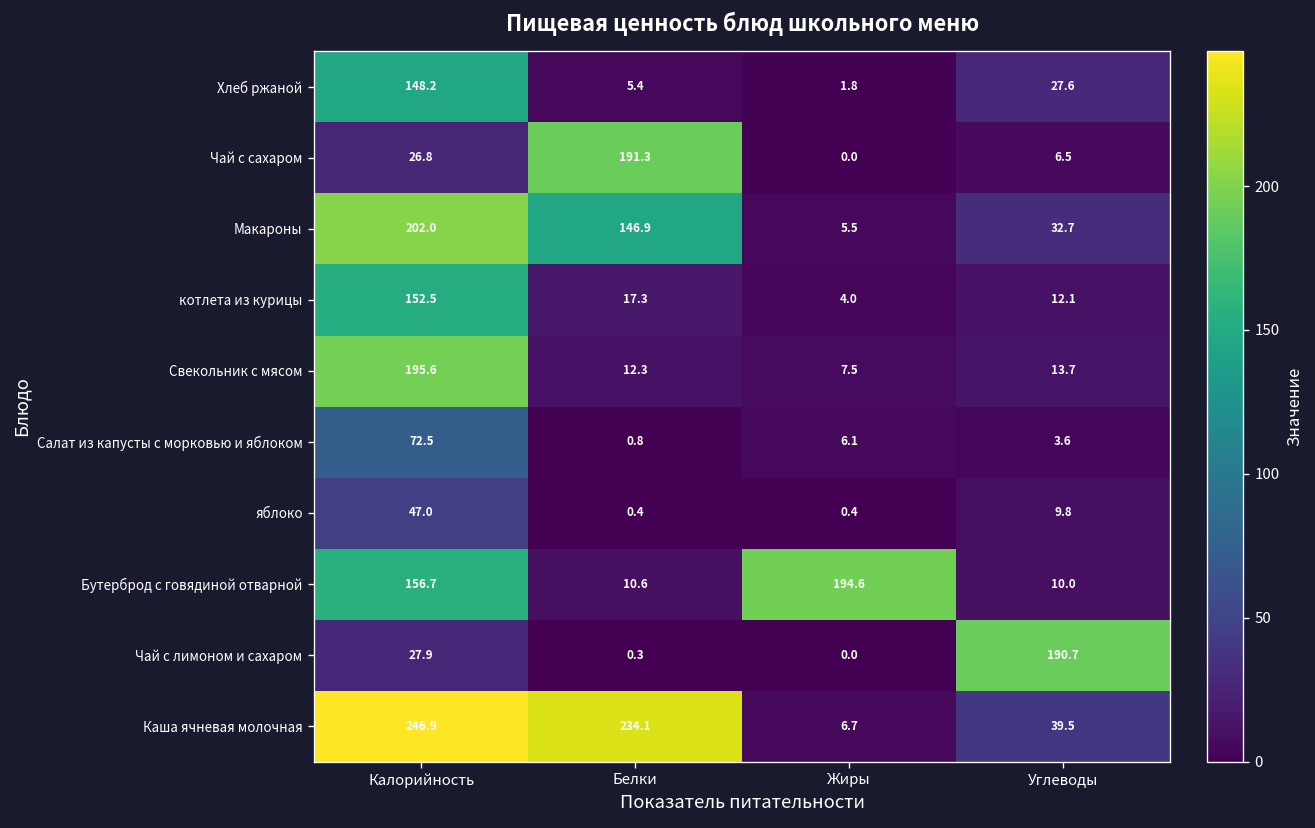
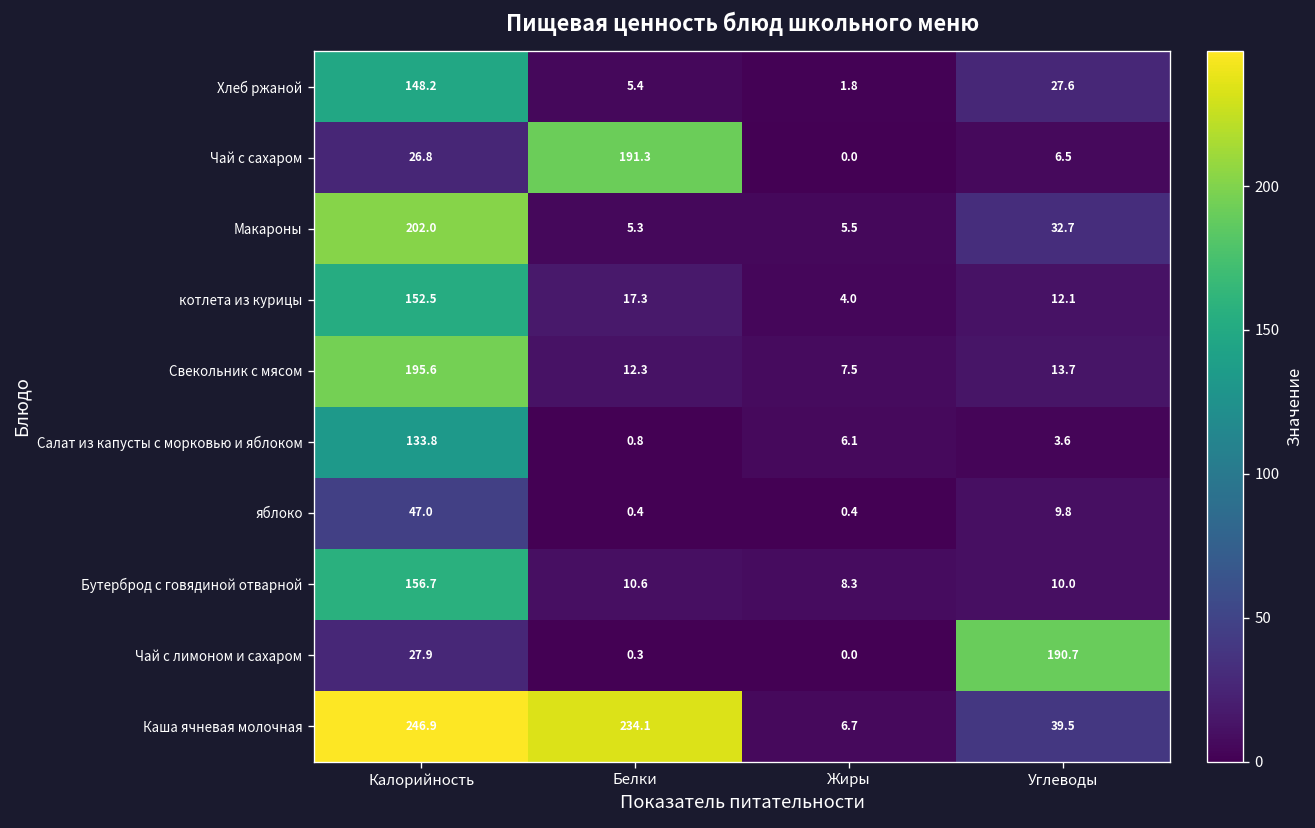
  {
    "Хлеб ржаной": {
      "Калорийность": 148.2,
      "Белки": 5.4,
      "Жиры": 1.8,
      "Углеводы": 27.6
    },
    "Чай с сахаром": {
      "Калорийность": 26.8,
      "Белки": 191.3,
      "Жиры": 0.0,
      "Углеводы": 6.5
    },
    "Макароны": {
      "Калорийность": 202.0,
-     "Белки": 146.9,
+     "Белки": 5.3,
      "Жиры": 5.5,
      "Углеводы": 32.7
    },
    "котлета из курицы": {
      "Калорийность": 152.5,
      "Белки": 17.3,
      "Жиры": 4.0,
      "Углеводы": 12.1
    },
    "Свекольник с мясом": {
      "Калорийность": 195.6,
      "Белки": 12.3,
      "Жиры": 7.5,
      "Углеводы": 13.7
    },
    "Салат из капусты с морковью и яблоком": {
-     "Калорийность": 72.5,
+     "Калорийность": 133.8,
      "Белки": 0.8,
      "Жиры": 6.1,
      "Углеводы": 3.6
    },
    "яблоко": {
      "Калорийность": 47.0,
      "Белки": 0.4,
      "Жиры": 0.4,
      "Углеводы": 9.8
    },
    "Бутерброд с говядиной отварной": {
      "Калорийность": 156.7,
      "Белки": 10.6,
-     "Жиры": 194.6,
+     "Жиры": 8.3,
      "Углеводы": 10.0
    },
    "Чай с лимоном и сахаром": {
      "Калорийность": 27.9,
      "Белки": 0.3,
      "Жиры": 0.0,
      "Углеводы": 190.7
    },
    "Каша ячневая молочная": {
      "Калорийность": 246.9,
      "Белки": 234.1,
      "Жиры": 6.7,
      "Углеводы": 39.5
    }
  }
